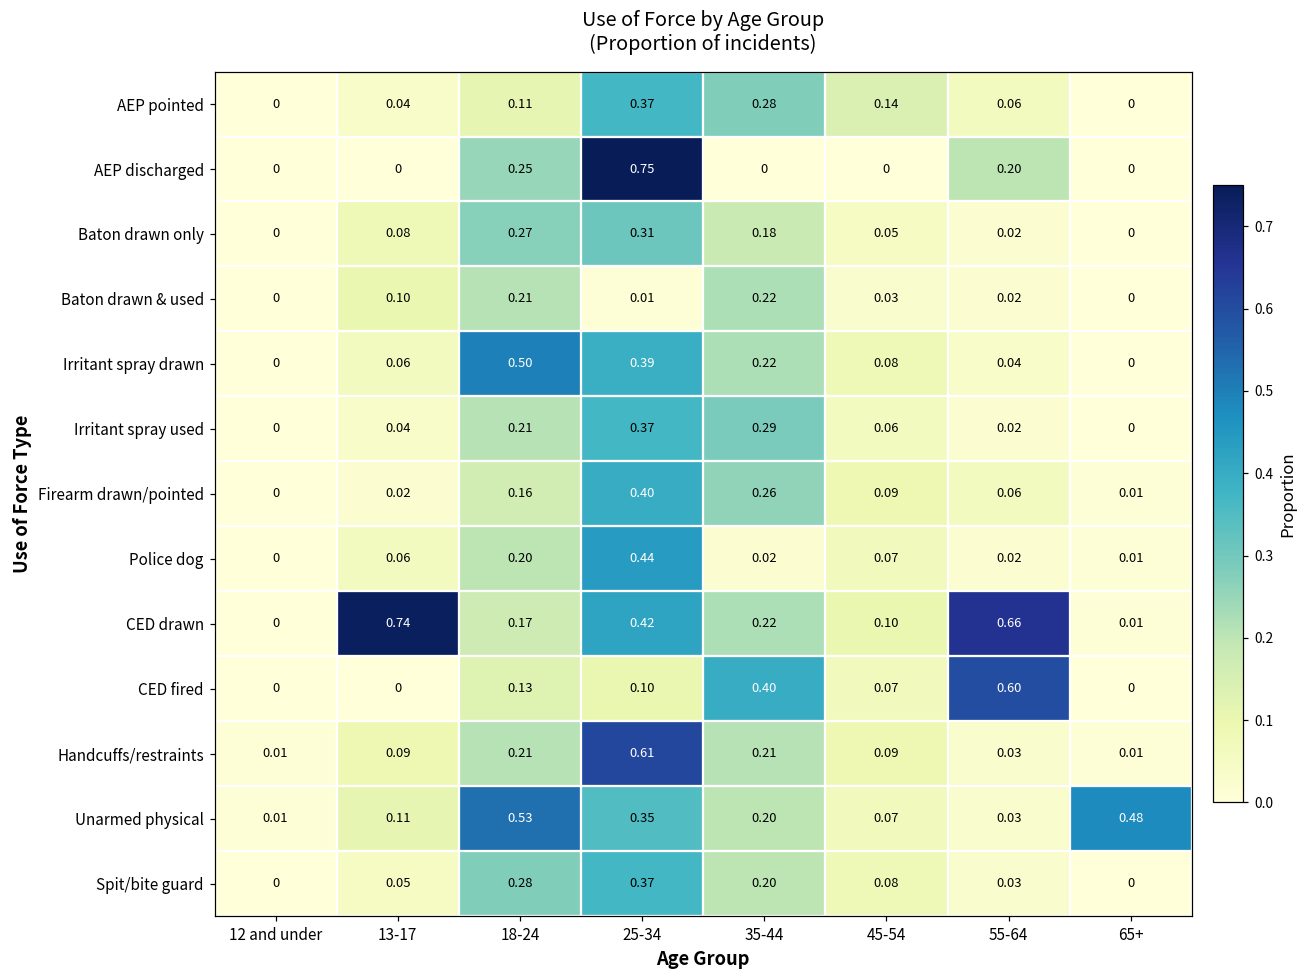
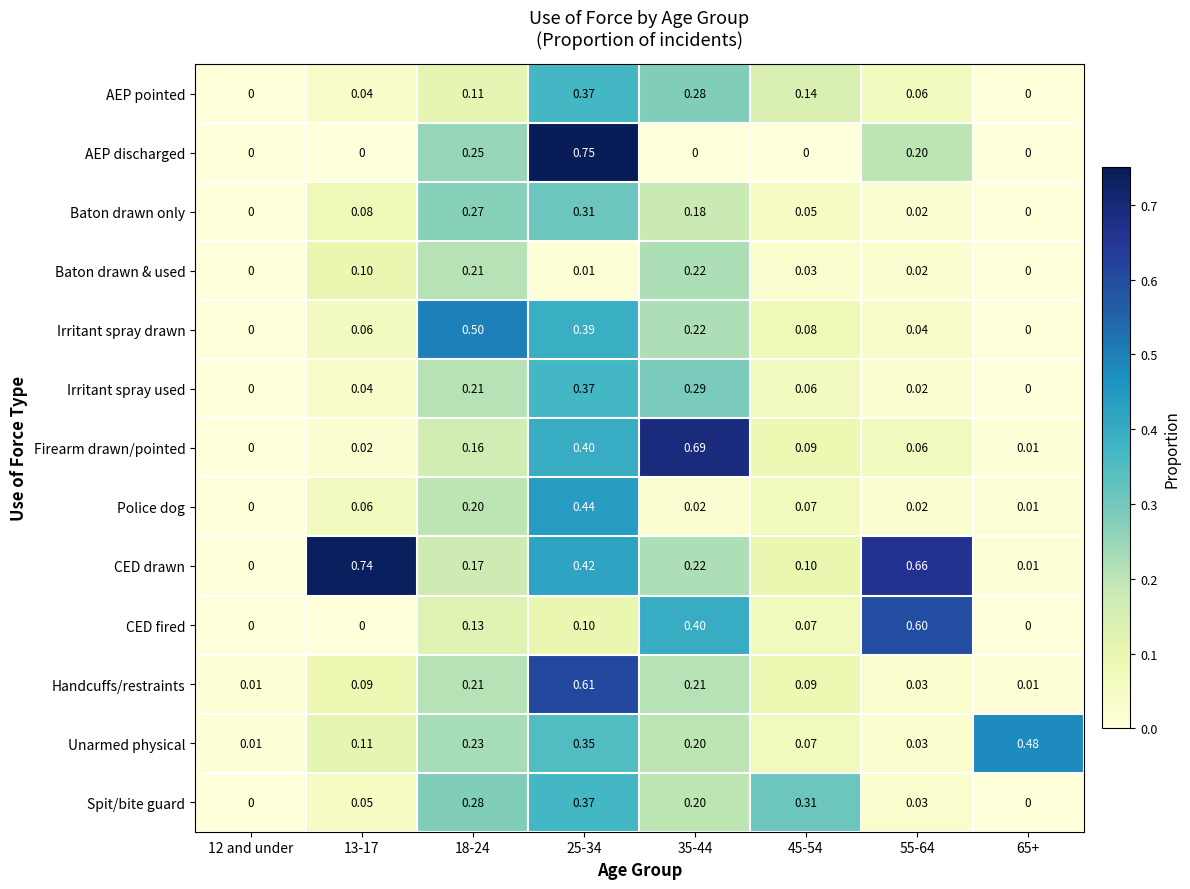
  {
    "AEP pointed": {
      "12 and under": 0,
      "13-17": 0.04,
      "18-24": 0.11,
      "25-34": 0.37,
      "35-44": 0.28,
      "45-54": 0.14,
      "55-64": 0.06,
      "65+": 0
    },
    "AEP discharged": {
      "12 and under": 0,
      "13-17": 0,
      "18-24": 0.25,
      "25-34": 0.75,
      "35-44": 0,
      "45-54": 0,
      "55-64": 0.20,
      "65+": 0
    },
    "Baton drawn only": {
      "12 and under": 0,
      "13-17": 0.08,
      "18-24": 0.27,
      "25-34": 0.31,
      "35-44": 0.18,
      "45-54": 0.05,
      "55-64": 0.02,
      "65+": 0
    },
    "Baton drawn & used": {
      "12 and under": 0,
      "13-17": 0.10,
      "18-24": 0.21,
      "25-34": 0.01,
      "35-44": 0.22,
      "45-54": 0.03,
      "55-64": 0.02,
      "65+": 0
    },
    "Irritant spray drawn": {
      "12 and under": 0,
      "13-17": 0.06,
      "18-24": 0.50,
      "25-34": 0.39,
      "35-44": 0.22,
      "45-54": 0.08,
      "55-64": 0.04,
      "65+": 0
    },
    "Irritant spray used": {
      "12 and under": 0,
      "13-17": 0.04,
      "18-24": 0.21,
      "25-34": 0.37,
      "35-44": 0.29,
      "45-54": 0.06,
      "55-64": 0.02,
      "65+": 0
    },
    "Firearm drawn/pointed": {
      "12 and under": 0,
      "13-17": 0.02,
      "18-24": 0.16,
      "25-34": 0.40,
-     "35-44": 0.26,
+     "35-44": 0.69,
      "45-54": 0.09,
      "55-64": 0.06,
      "65+": 0.01
    },
    "Police dog": {
      "12 and under": 0,
      "13-17": 0.06,
      "18-24": 0.20,
      "25-34": 0.44,
      "35-44": 0.02,
      "45-54": 0.07,
      "55-64": 0.02,
      "65+": 0.01
    },
    "CED drawn": {
      "12 and under": 0,
      "13-17": 0.74,
      "18-24": 0.17,
      "25-34": 0.42,
      "35-44": 0.22,
      "45-54": 0.10,
      "55-64": 0.66,
      "65+": 0.01
    },
    "CED fired": {
      "12 and under": 0,
      "13-17": 0,
      "18-24": 0.13,
      "25-34": 0.10,
      "35-44": 0.40,
      "45-54": 0.07,
      "55-64": 0.60,
      "65+": 0
    },
    "Handcuffs/restraints": {
      "12 and under": 0.01,
      "13-17": 0.09,
      "18-24": 0.21,
      "25-34": 0.61,
      "35-44": 0.21,
      "45-54": 0.09,
      "55-64": 0.03,
      "65+": 0.01
    },
    "Unarmed physical": {
      "12 and under": 0.01,
      "13-17": 0.11,
-     "18-24": 0.53,
+     "18-24": 0.23,
      "25-34": 0.35,
      "35-44": 0.20,
      "45-54": 0.07,
      "55-64": 0.03,
      "65+": 0.48
    },
    "Spit/bite guard": {
      "12 and under": 0,
      "13-17": 0.05,
      "18-24": 0.28,
      "25-34": 0.37,
      "35-44": 0.20,
-     "45-54": 0.08,
+     "45-54": 0.31,
      "55-64": 0.03,
      "65+": 0
    }
  }
